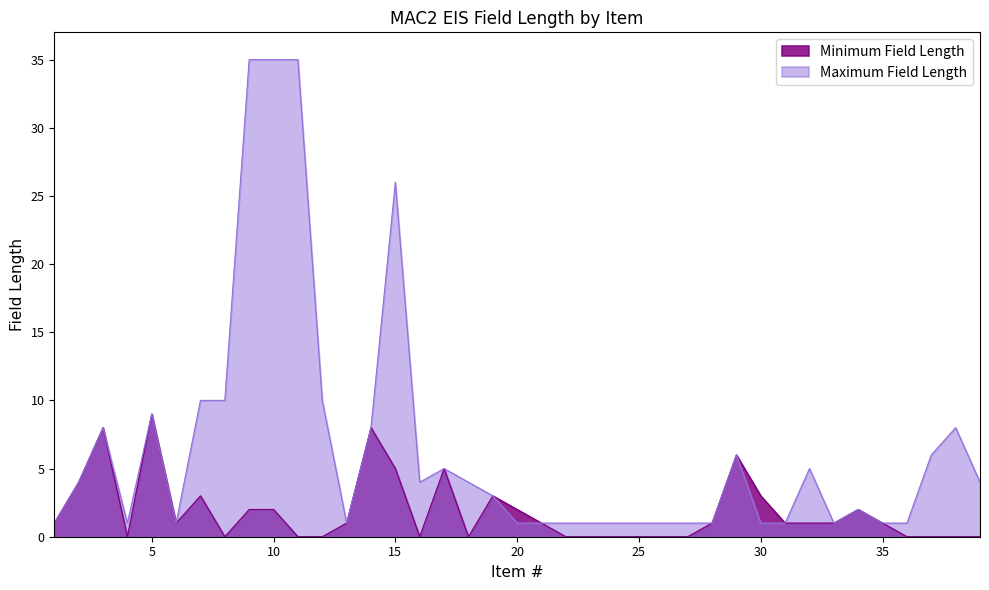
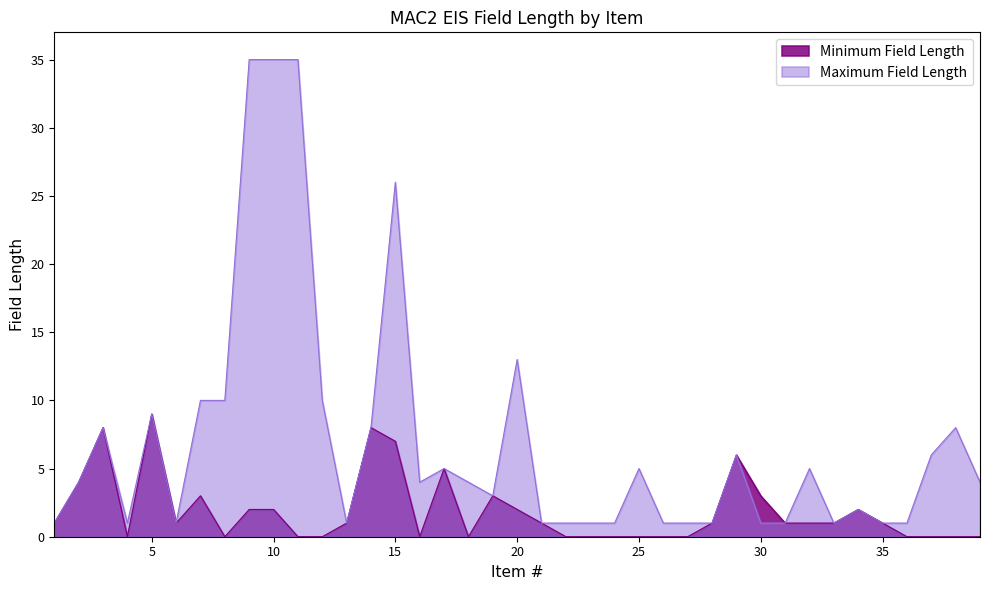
  {
    "Minimum Field Length": {
      "10": 2,
-     "15": 5,
+     "15": 7,
      "20": 2,
      "25": 0,
      "30": 3
    },
    "Maximum Field Length": {
      "10": 35,
      "15": 26,
-     "20": 1,
-     "25": 1,
+     "20": 13,
+     "25": 5,
      "30": 1
    }
  }
